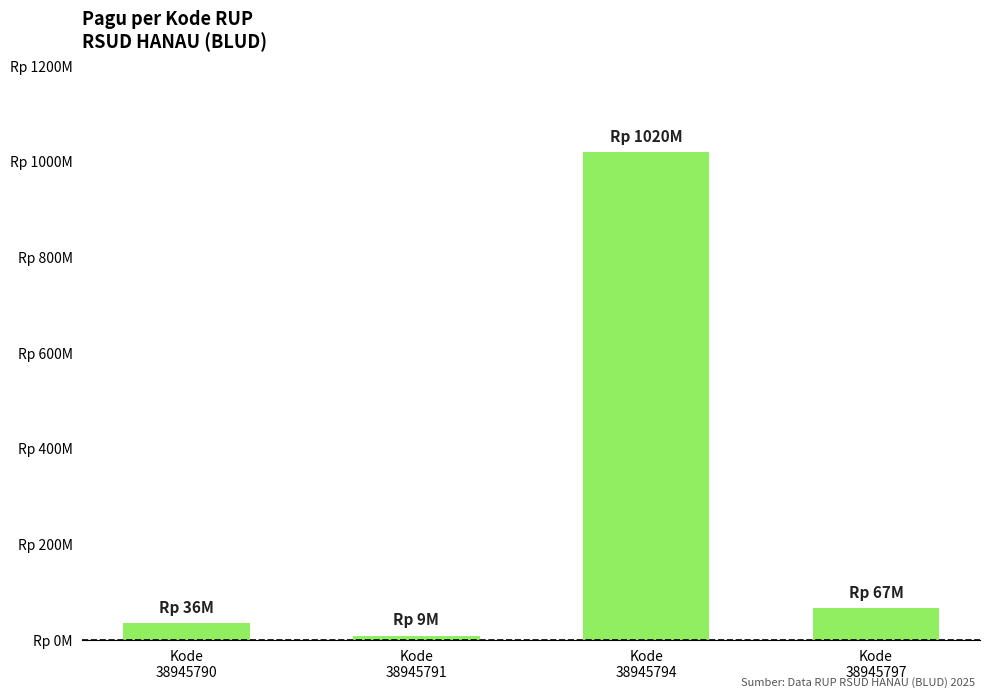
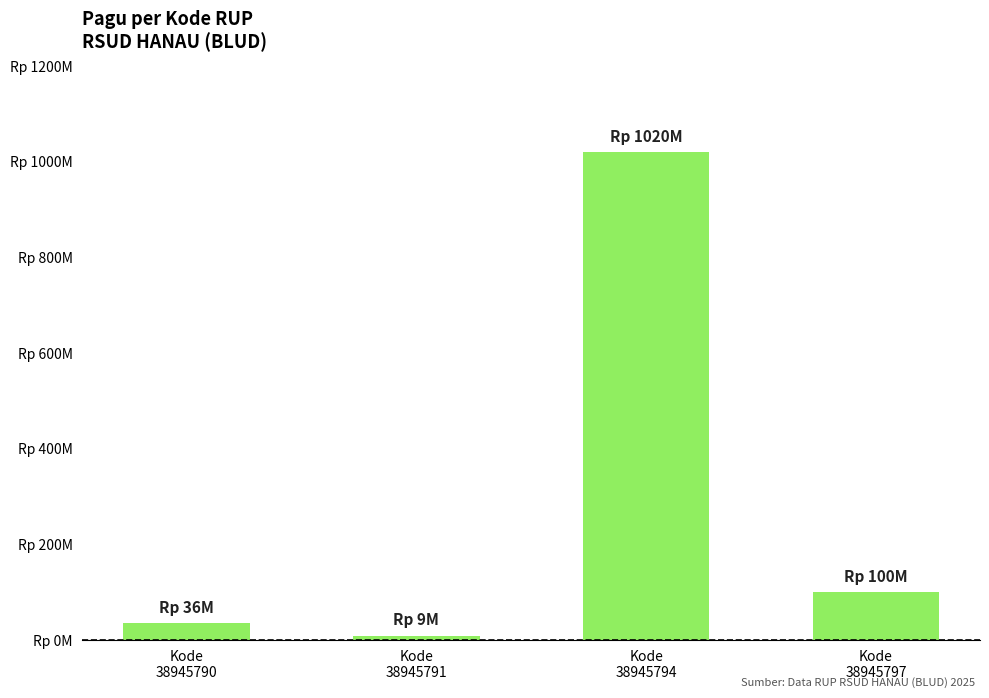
  {
    "Kode 38945790": "36M",
    "Kode 38945791": "9M",
    "Kode 38945794": "1020M",
-   "Kode 38945797": "67M"
+   "Kode 38945797": "100M"
  }
